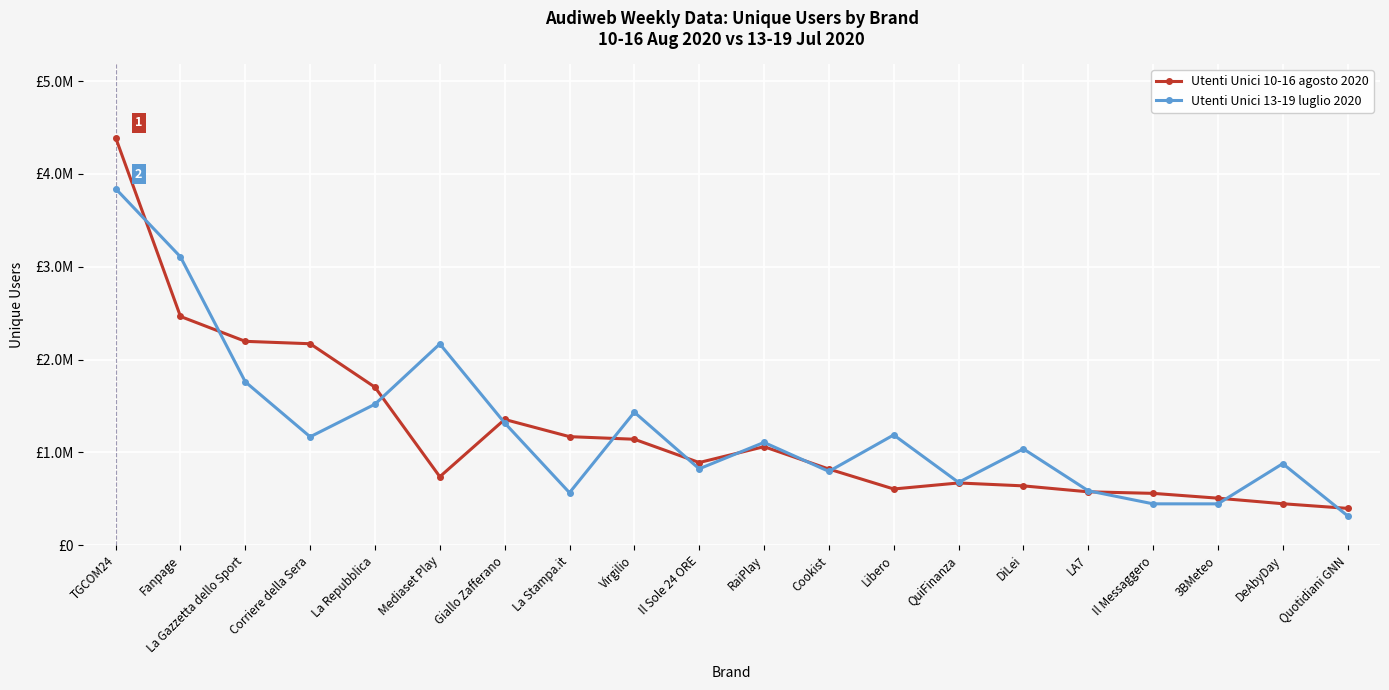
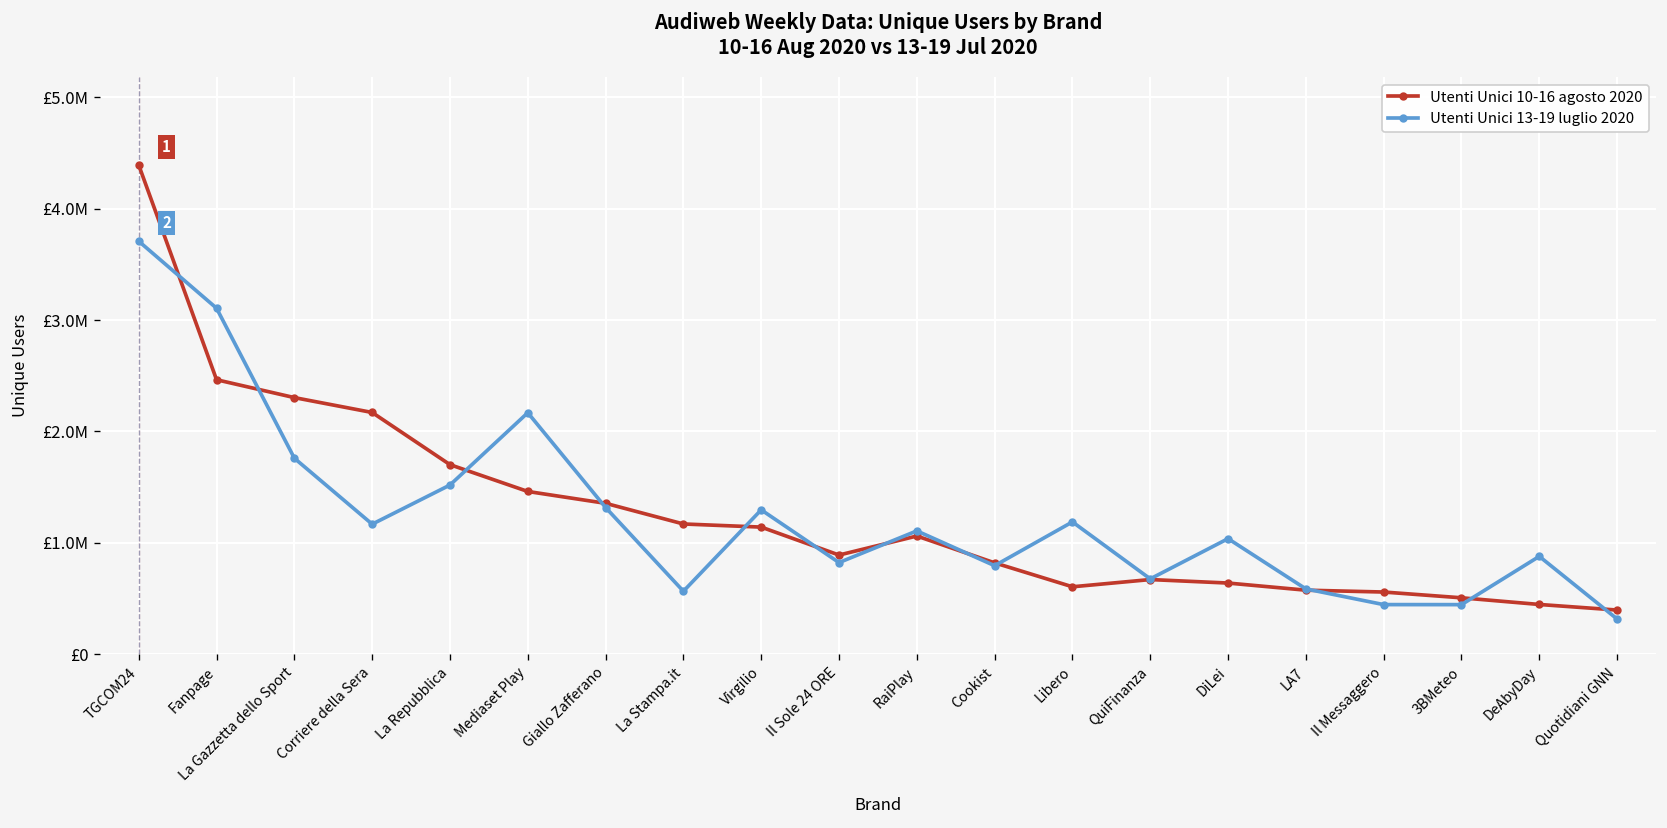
  {
    "Utenti Unici 10-16 agosto 2020": {
      "Fanpage": "£2500000",
-     "La Gazzetta dello Sport": "£2200000",
+     "La Gazzetta dello Sport": "£2300000",
      "Corriere della Sera": "£2200000",
      "La Repubblica": "£1700000",
-     "Mediaset Play": "£700000",
+     "Mediaset Play": "£1500000",
      "Giallo Zafferano": "£1400000",
      "La Stampa.it": "£1200000",
      "Virgilio": "£1100000",
      "Il Sole 24 ORE": "£900000",
      "RaiPlay": "£1100000",
      "Libero": "£600000",
      "DiLei": "£600000",
      "Il Messaggero": "£600000",
      "3BMeteo": "£500000",
      "DeAbyDay": "£400000",
      "Quotidiani GNN": "£400000"
    },
    "Utenti Unici 13-19 luglio 2020": {
-     "TGCOM24": "£3800000",
+     "TGCOM24": "£3700000",
      "Fanpage": "£3100000",
      "La Gazzetta dello Sport": "£1800000",
      "Corriere della Sera": "£1200000",
      "La Repubblica": "£1500000",
      "Mediaset Play": "£2200000",
      "Giallo Zafferano": "£1300000",
      "La Stampa.it": "£600000",
-     "Virgilio": "£1400000",
+     "Virgilio": "£1300000",
      "Il Sole 24 ORE": "£800000",
      "RaiPlay": "£1100000",
      "Libero": "£1200000",
      "DiLei": "£1000000",
      "Il Messaggero": "£400000",
      "3BMeteo": "£400000",
      "DeAbyDay": "£900000",
      "Quotidiani GNN": "£300000"
    }
  }
